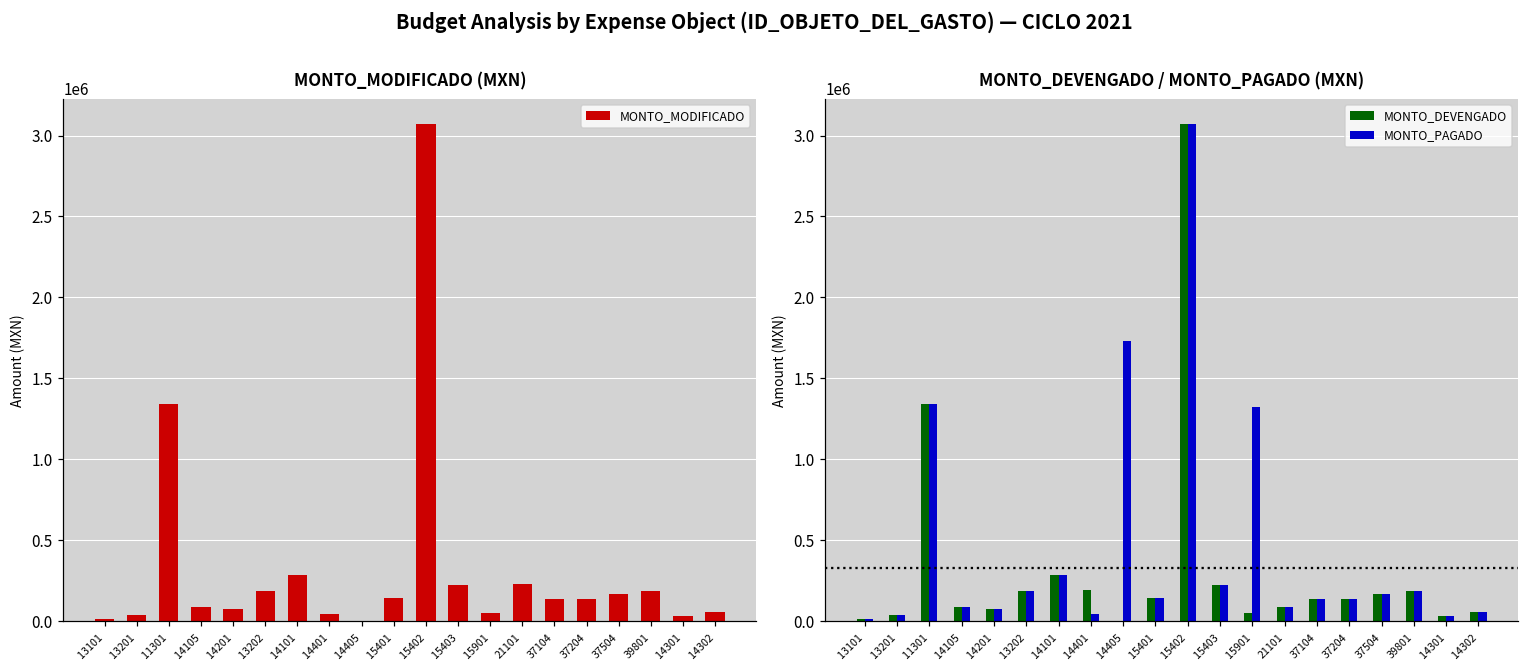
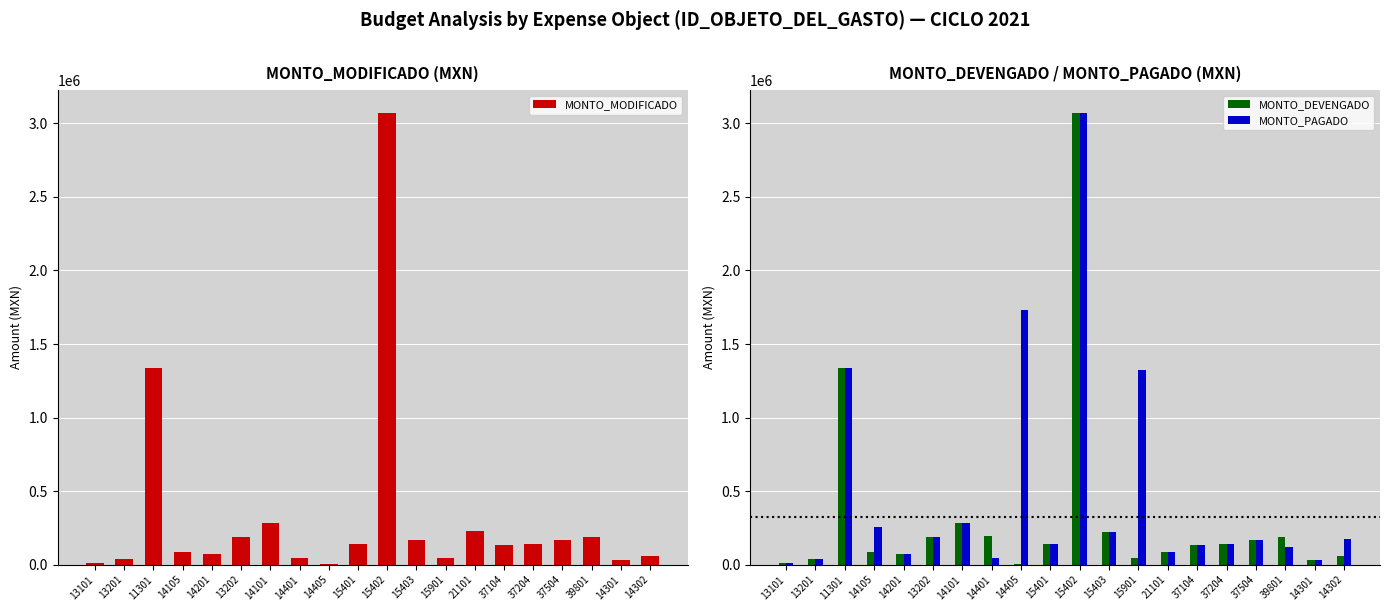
  {
    "MONTO_MODIFICADO (MXN)": {
      "13201": 40000,
      "11301": 1340000,
      "14105": 90000,
      "14201": 80000,
      "13202": 190000,
      "14101": 280000,
      "14401": 40000,
      "15401": 140000,
      "15402": 3070000,
-     "15403": 220000,
+     "15403": 170000,
      "15901": 50000,
      "21101": 230000,
      "37104": 130000,
      "37204": 140000,
      "37504": 170000,
      "39801": 190000,
      "14301": 30000,
      "14302": 60000
    },
    "MONTO_DEVENGADO / MONTO_PAGADO (MXN)": {
      "MONTO_DEVENGADO": {
        "13201": 40000,
        "11301": 1340000,
        "14105": 90000,
        "14201": 80000,
        "13202": 190000,
        "14101": 280000,
        "14401": 190000,
        "15401": 140000,
        "15402": 3070000,
        "15403": 220000,
        "15901": 50000,
        "21101": 90000,
        "37104": 130000,
        "37204": 140000,
        "37504": 170000,
        "39801": 190000,
        "14301": 30000,
        "14302": 60000
      },
      "MONTO_PAGADO": {
        "13201": 40000,
        "11301": 1340000,
-       "14105": 90000,
+       "14105": 260000,
        "14201": 80000,
        "13202": 190000,
        "14101": 280000,
        "14401": 40000,
        "14405": 1730000,
        "15401": 140000,
        "15402": 3070000,
        "15403": 220000,
        "15901": 1330000,
        "21101": 90000,
        "37104": 130000,
        "37204": 140000,
        "37504": 170000,
-       "39801": 190000,
+       "39801": 120000,
        "14301": 30000,
-       "14302": 60000
+       "14302": 180000
      }
    }
  }
